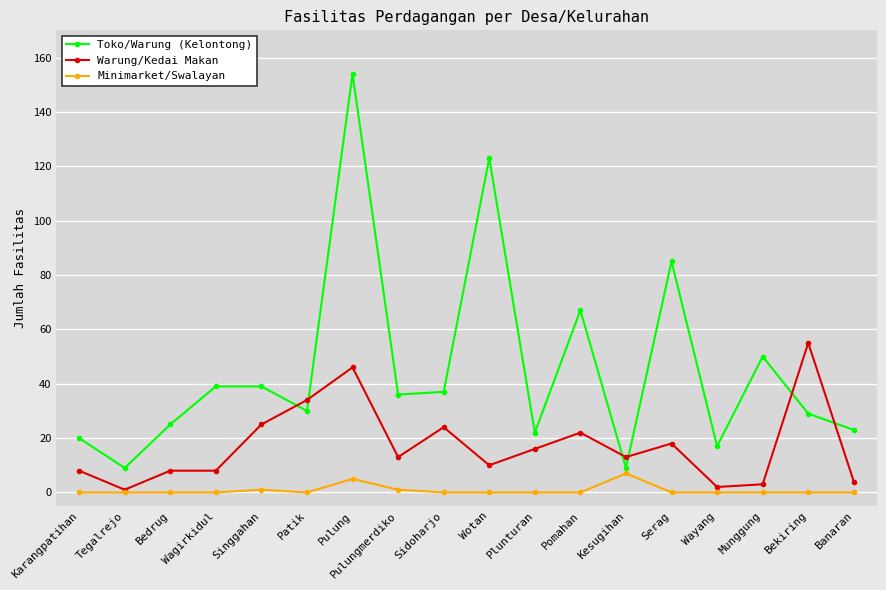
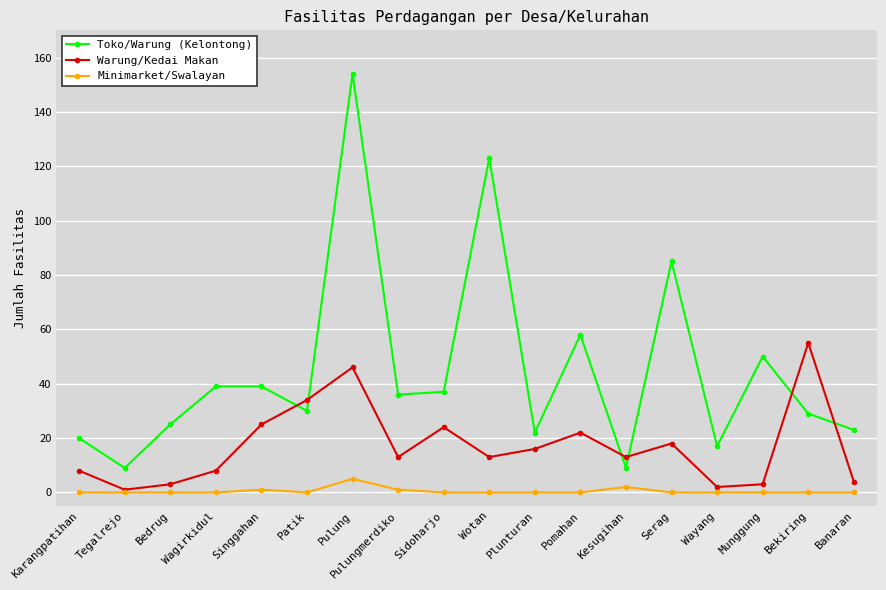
  {
    "Toko/Warung (Kelontong)": {
      "Karangpatihan": 20,
      "Tegalrejo": 9,
      "Bedrug": 25,
      "Wagirkidul": 39,
      "Singgahan": 39,
      "Patik": 30,
      "Pulung": 154,
      "Pulungmerdiko": 36,
      "Sidoharjo": 37,
      "Wotan": 123,
      "Plunturan": 22,
-     "Pomahan": 67,
+     "Pomahan": 58,
      "Kesugihan": 9,
      "Serag": 85,
      "Wayang": 17,
      "Munggung": 50,
      "Bekiring": 29,
      "Banaran": 23
    },
    "Warung/Kedai Makan": {
      "Karangpatihan": 8,
      "Tegalrejo": 1,
-     "Bedrug": 8,
+     "Bedrug": 3,
      "Wagirkidul": 8,
      "Singgahan": 25,
      "Patik": 34,
      "Pulung": 46,
      "Pulungmerdiko": 13,
      "Sidoharjo": 24,
-     "Wotan": 10,
+     "Wotan": 13,
      "Plunturan": 16,
      "Pomahan": 22,
      "Kesugihan": 13,
      "Serag": 18,
      "Wayang": 2,
      "Munggung": 3,
      "Bekiring": 55,
      "Banaran": 4
    },
    "Minimarket/Swalayan": {
      "Karangpatihan": 0,
      "Tegalrejo": 0,
      "Bedrug": 0,
      "Wagirkidul": 0,
      "Singgahan": 1,
      "Patik": 0,
      "Pulung": 5,
      "Pulungmerdiko": 1,
      "Sidoharjo": 0,
      "Wotan": 0,
      "Plunturan": 0,
      "Pomahan": 0,
-     "Kesugihan": 7,
+     "Kesugihan": 2,
      "Serag": 0,
      "Wayang": 0,
      "Munggung": 0,
      "Bekiring": 0,
      "Banaran": 0
    }
  }
